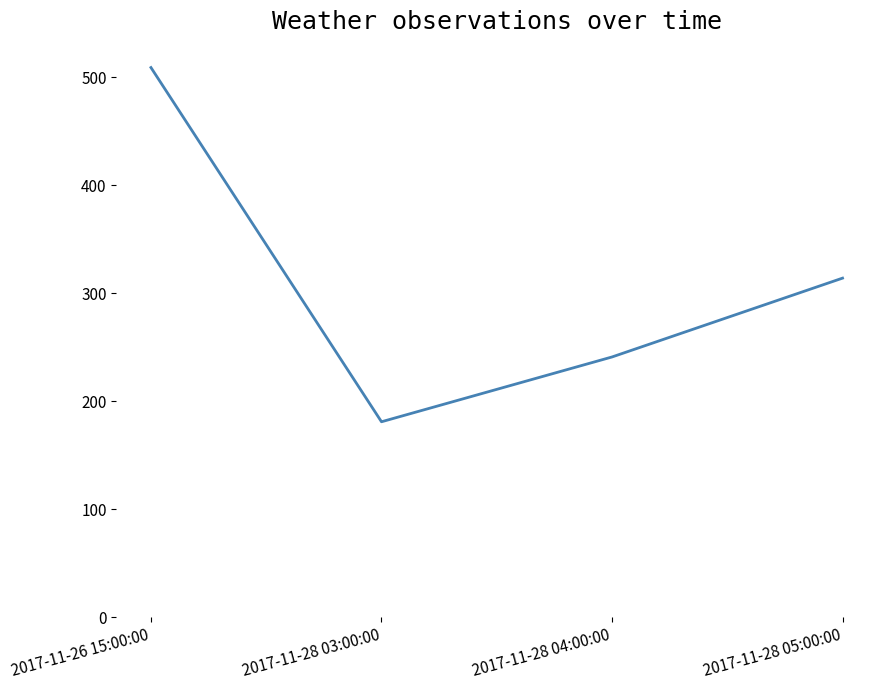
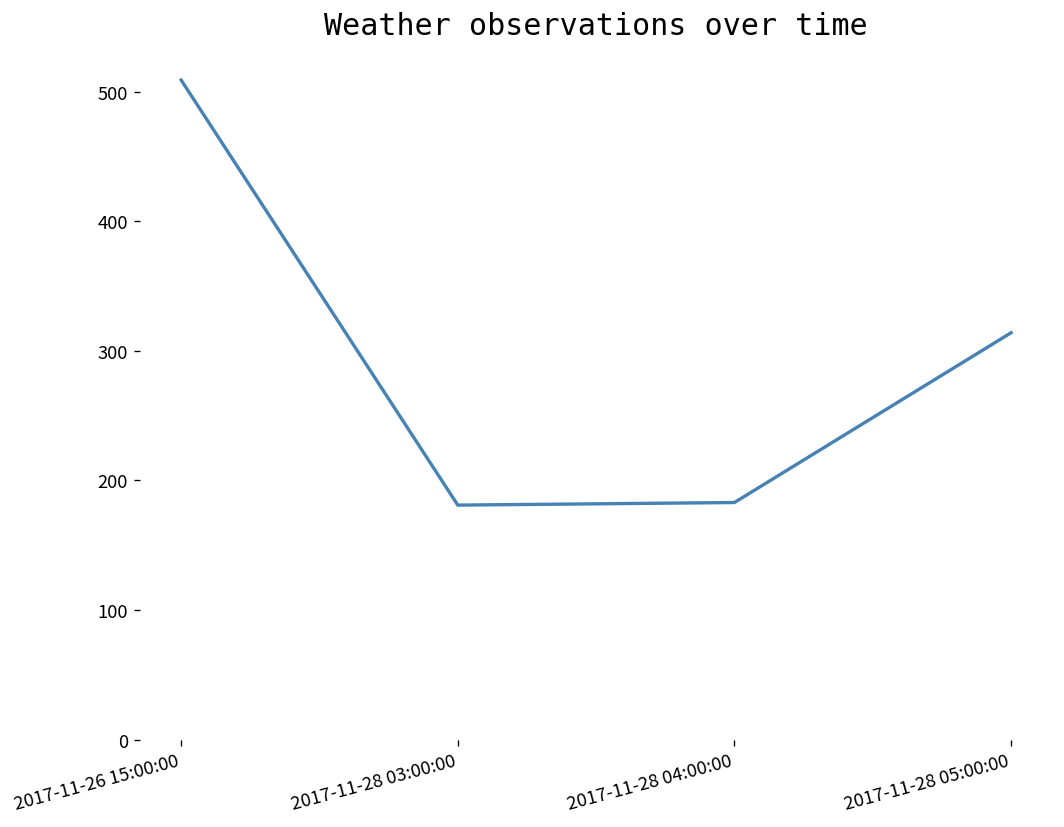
  {
    "2017-11-26 15:00:00": 509,
    "2017-11-28 03:00:00": 181,
-   "2017-11-28 04:00:00": 241,
+   "2017-11-28 04:00:00": 183,
    "2017-11-28 05:00:00": 314
  }
